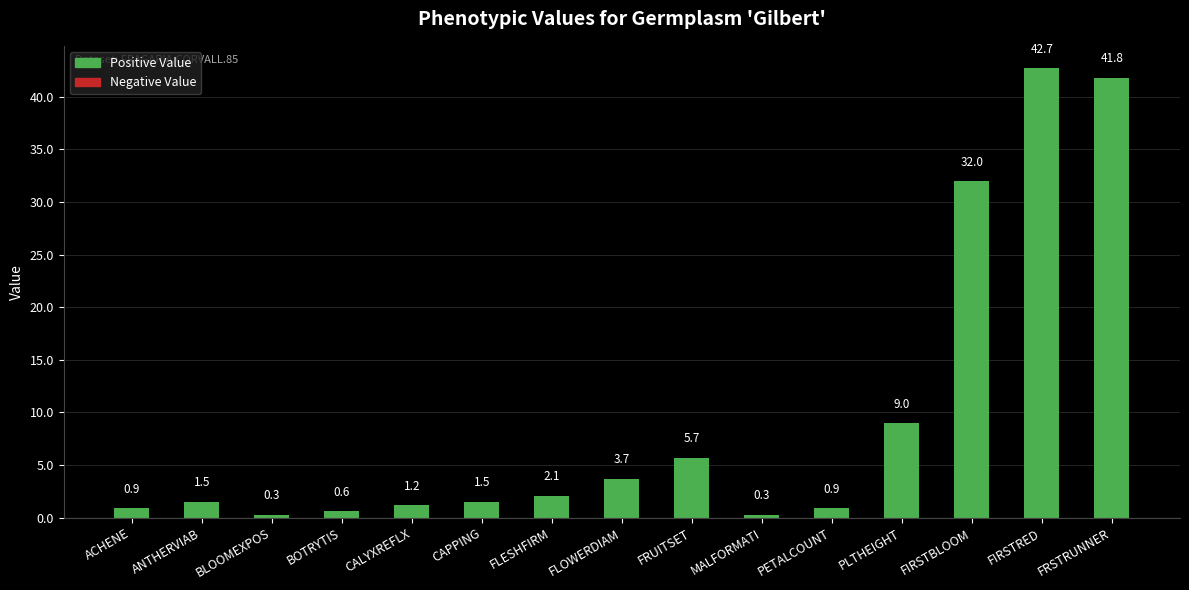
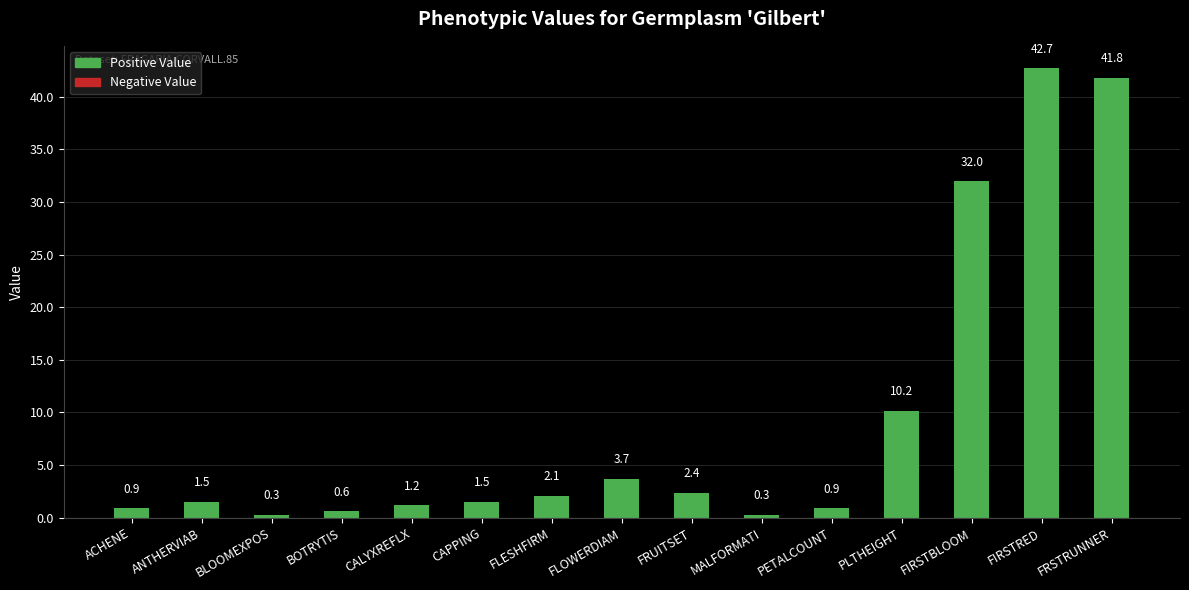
  {
    "ACHENE": 0.9,
    "ANTHERVIAB": 1.5,
    "BLOOMEXPOS": 0.3,
    "BOTRYTIS": 0.6,
    "CALYXREFLX": 1.2,
    "CAPPING": 1.5,
    "FLESHFIRM": 2.1,
    "FLOWERDIAM": 3.7,
-   "FRUITSET": 5.7,
+   "FRUITSET": 2.4,
    "MALFORMATI": 0.3,
    "PETALCOUNT": 0.9,
-   "PLTHEIGHT": 9.0,
+   "PLTHEIGHT": 10.2,
    "FIRSTBLOOM": 32.0,
    "FIRSTRED": 42.7,
    "FRSTRUNNER": 41.8
  }
